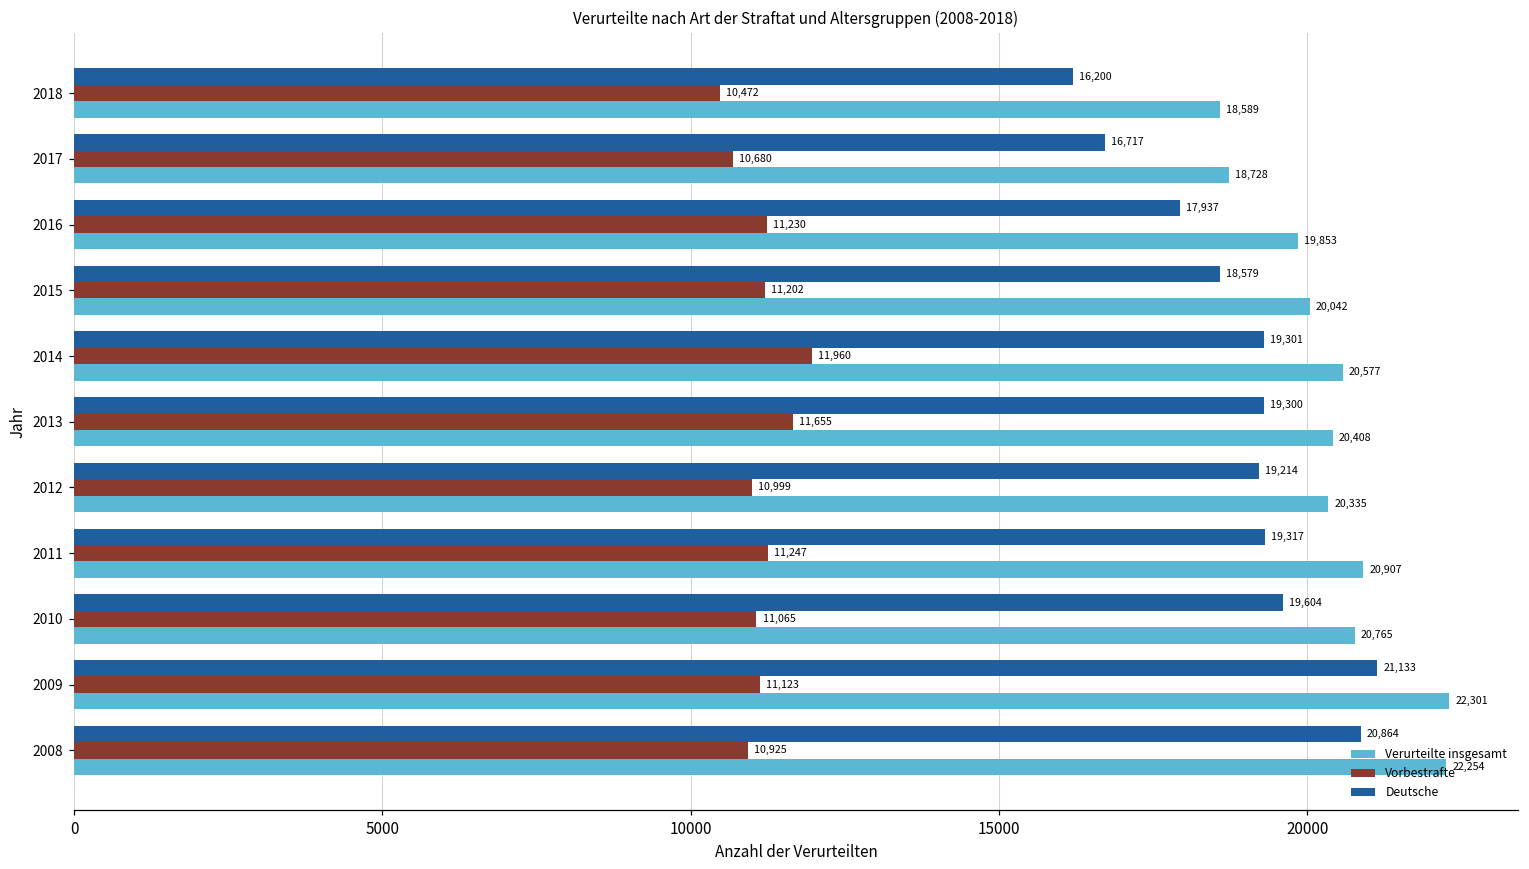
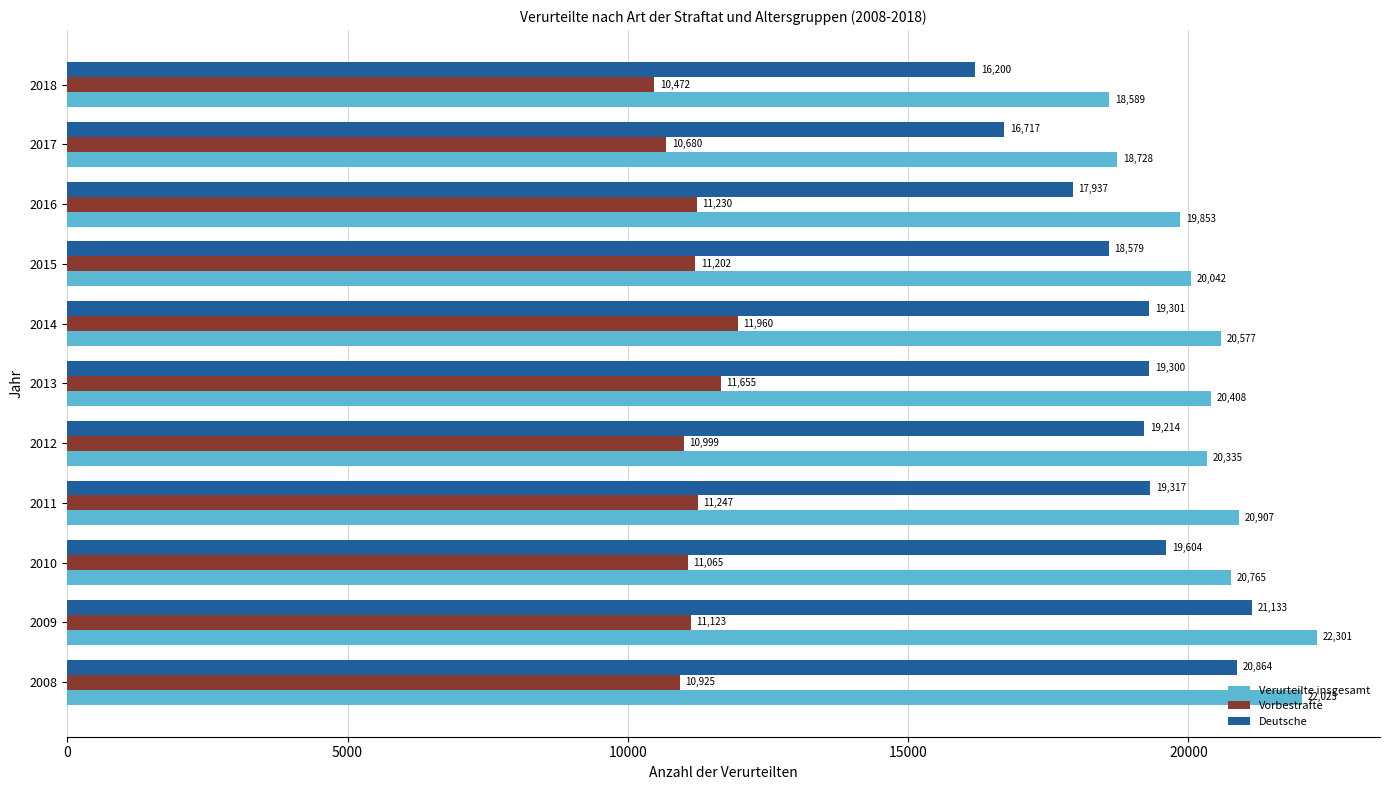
  {
    "Verurteilte insgesamt": {
      "2018": "18,589",
      "2017": "18,728",
      "2016": "19,853",
      "2015": "20,042",
      "2014": "20,577",
      "2013": "20,408",
      "2012": "20,335",
      "2011": "20,907",
      "2010": "20,765",
      "2009": "22,301",
-     "2008": "22,254"
+     "2008": "22,023"
    },
    "Vorbestrafte": {
      "2018": "10,472",
      "2017": "10,680",
      "2016": "11,230",
      "2015": "11,202",
      "2014": "11,960",
      "2013": "11,655",
      "2012": "10,999",
      "2011": "11,247",
      "2010": "11,065",
      "2009": "11,123",
      "2008": "10,925"
    },
    "Deutsche": {
      "2018": "16,200",
      "2017": "16,717",
      "2016": "17,937",
      "2015": "18,579",
      "2014": "19,301",
      "2013": "19,300",
      "2012": "19,214",
      "2011": "19,317",
      "2010": "19,604",
      "2009": "21,133",
      "2008": "20,864"
    }
  }
